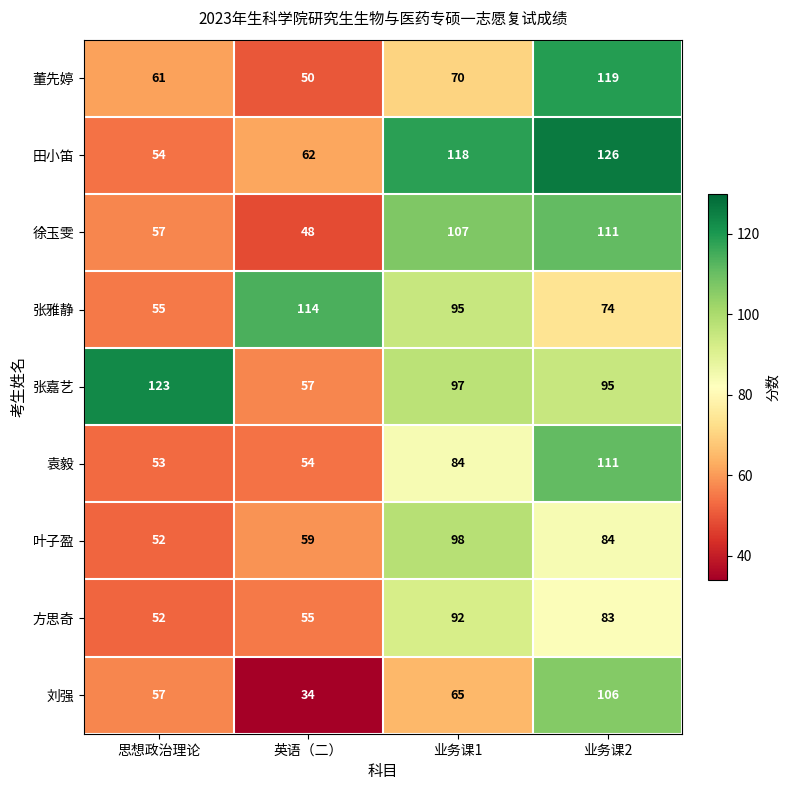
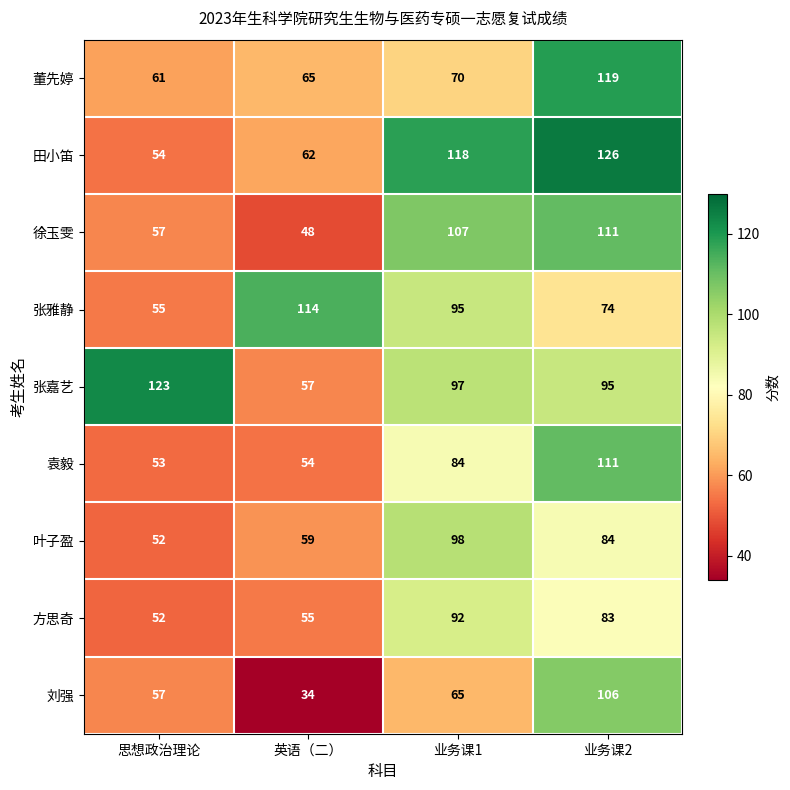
  {
    "董先婷": {
      "思想政治理论": 61,
-     "英语（二）": 50,
+     "英语（二）": 65,
      "业务课1": 70,
      "业务课2": 119
    },
    "田小笛": {
      "思想政治理论": 54,
      "英语（二）": 62,
      "业务课1": 118,
      "业务课2": 126
    },
    "徐玉雯": {
      "思想政治理论": 57,
      "英语（二）": 48,
      "业务课1": 107,
      "业务课2": 111
    },
    "张雅静": {
      "思想政治理论": 55,
      "英语（二）": 114,
      "业务课1": 95,
      "业务课2": 74
    },
    "张嘉艺": {
      "思想政治理论": 123,
      "英语（二）": 57,
      "业务课1": 97,
      "业务课2": 95
    },
    "袁毅": {
      "思想政治理论": 53,
      "英语（二）": 54,
      "业务课1": 84,
      "业务课2": 111
    },
    "叶子盈": {
      "思想政治理论": 52,
      "英语（二）": 59,
      "业务课1": 98,
      "业务课2": 84
    },
    "方思奇": {
      "思想政治理论": 52,
      "英语（二）": 55,
      "业务课1": 92,
      "业务课2": 83
    },
    "刘强": {
      "思想政治理论": 57,
      "英语（二）": 34,
      "业务课1": 65,
      "业务课2": 106
    }
  }
